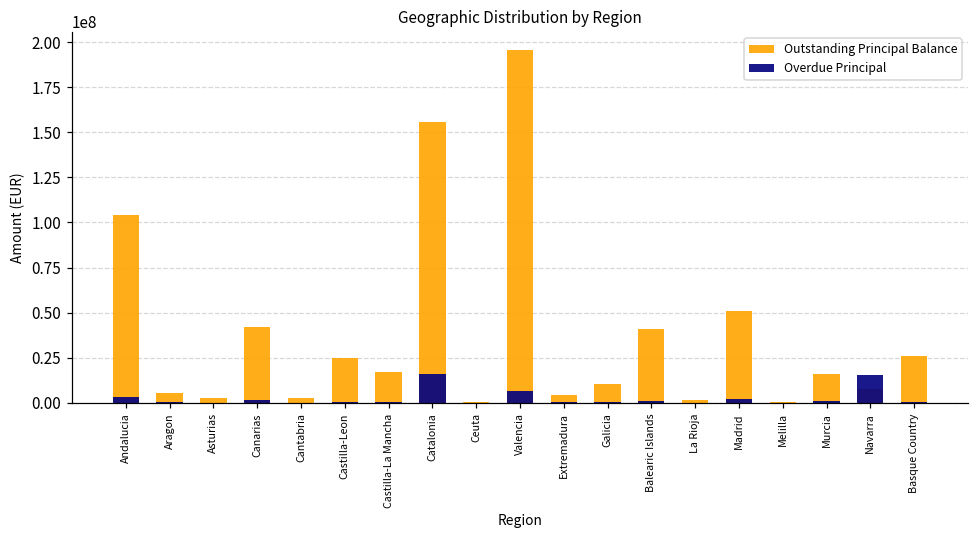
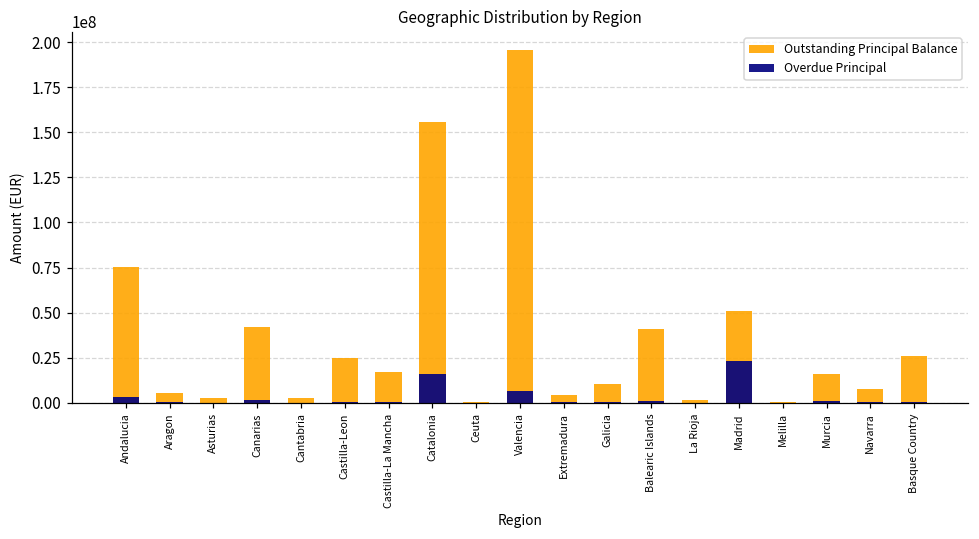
  {
    "Outstanding Principal Balance": {
-     "Andalucia": 104000000,
+     "Andalucia": 75000000,
      "Aragon": 5000000,
      "Asturias": 2000000,
      "Canarias": 42000000,
      "Cantabria": 3000000,
      "Castilla-Leon": 25000000,
      "Castilla-La Mancha": 17000000,
      "Catalonia": 156000000,
      "Valencia": 196000000,
      "Extremadura": 4000000,
      "Galicia": 10000000,
      "Balearic Islands": 41000000,
      "La Rioja": 2000000,
      "Madrid": 51000000,
      "Murcia": 16000000,
      "Basque Country": 26000000
    },
    "Overdue Principal": {
      "Ceuta": 0,
-     "Madrid": 2000000,
-     "Navarra": 15000000
+     "Madrid": 23000000,
+     "Navarra": 0
    }
  }
